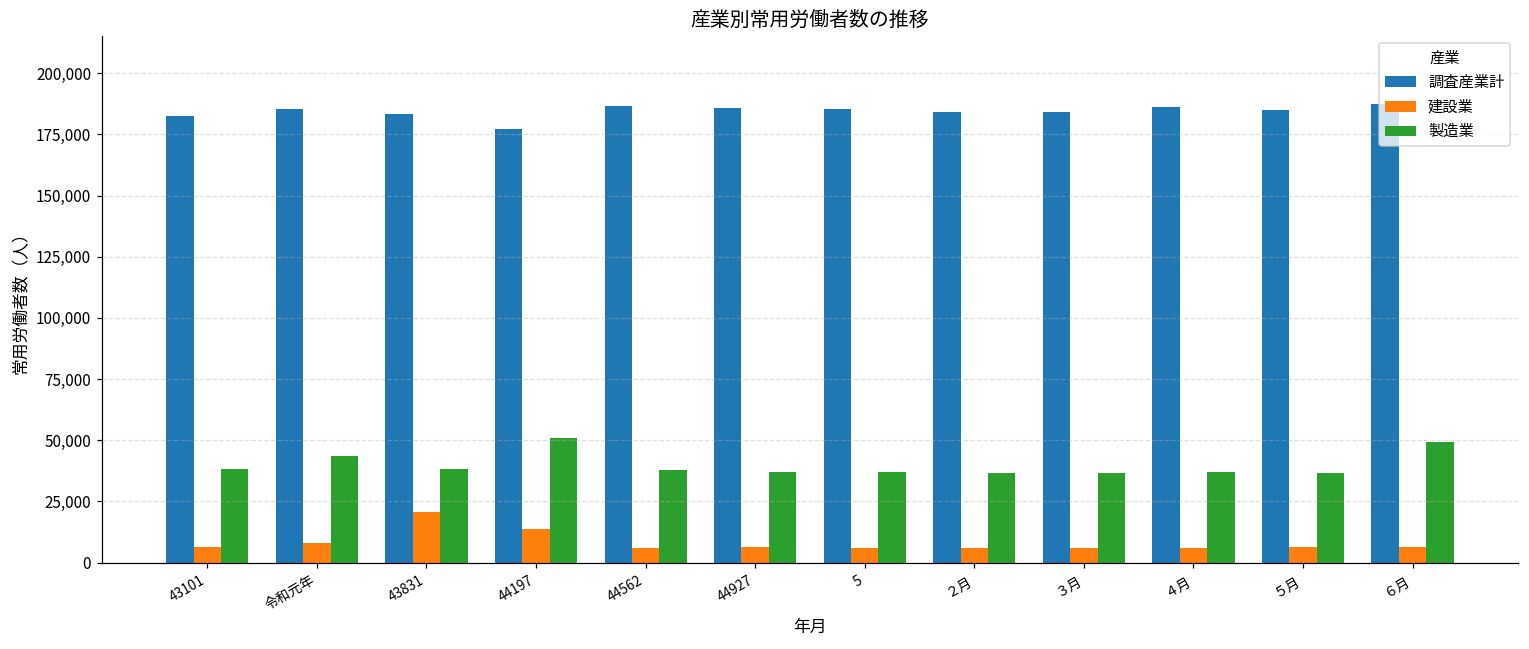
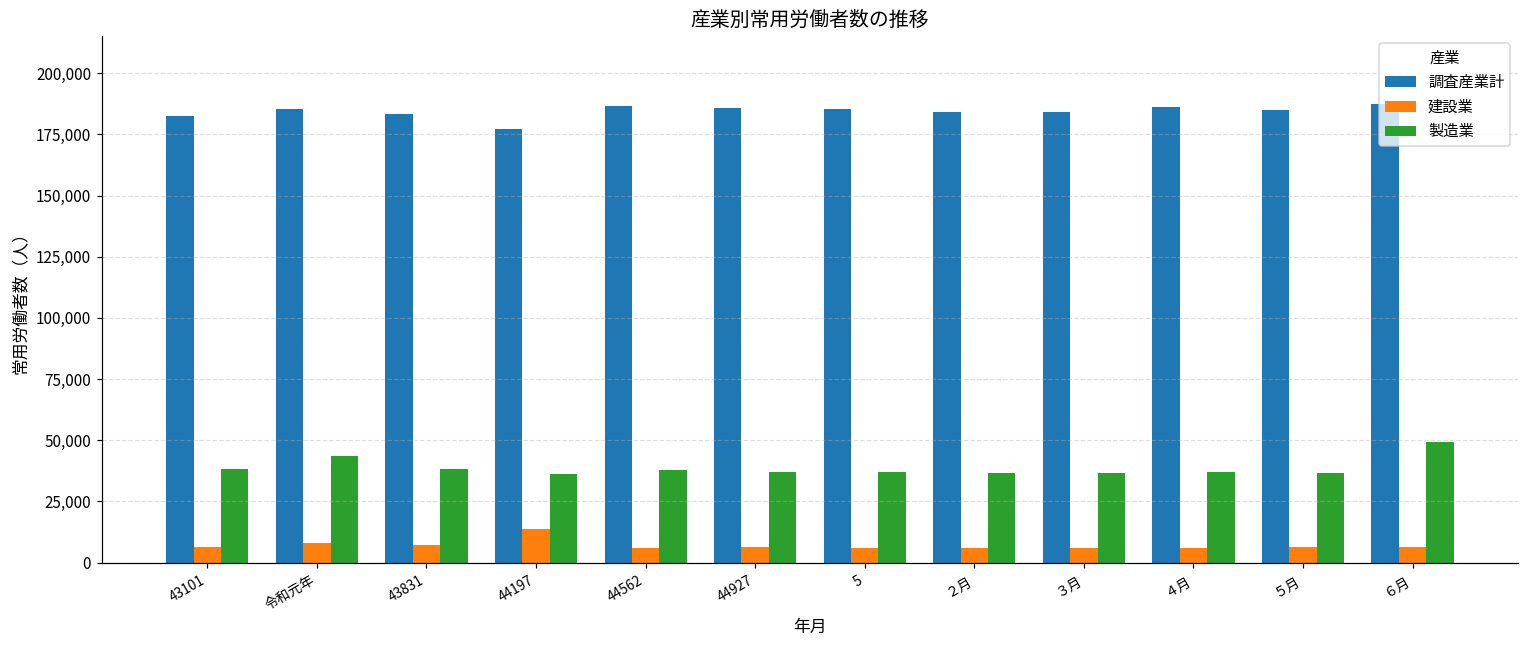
  {
    "調査産業計": {
      "43101": "183,000",
      "令和元年": "185,000",
      "43831": "183,000",
      "44197": "177,000",
      "44562": "187,000",
      "44927": "186,000",
      "5": "185,000",
      "２月": "184,000",
      "３月": "184,000",
      "４月": "186,000",
      "５月": "185,000"
    },
    "建設業": {
      "43101": "6,000",
      "令和元年": "8,000",
-     "43831": "21,000",
+     "43831": "7,000",
      "44197": "14,000",
      "44562": "6,000",
      "44927": "6,000",
      "5": "6,000",
      "２月": "6,000",
      "３月": "6,000",
      "４月": "6,000",
      "５月": "6,000",
      "６月": "6,000"
    },
    "製造業": {
      "43101": "38,000",
      "令和元年": "43,000",
      "43831": "38,000",
-     "44197": "51,000",
+     "44197": "36,000",
      "44562": "38,000",
      "44927": "37,000",
      "5": "37,000",
      "２月": "37,000",
      "３月": "37,000",
      "４月": "37,000",
      "５月": "36,000",
      "６月": "49,000"
    }
  }
